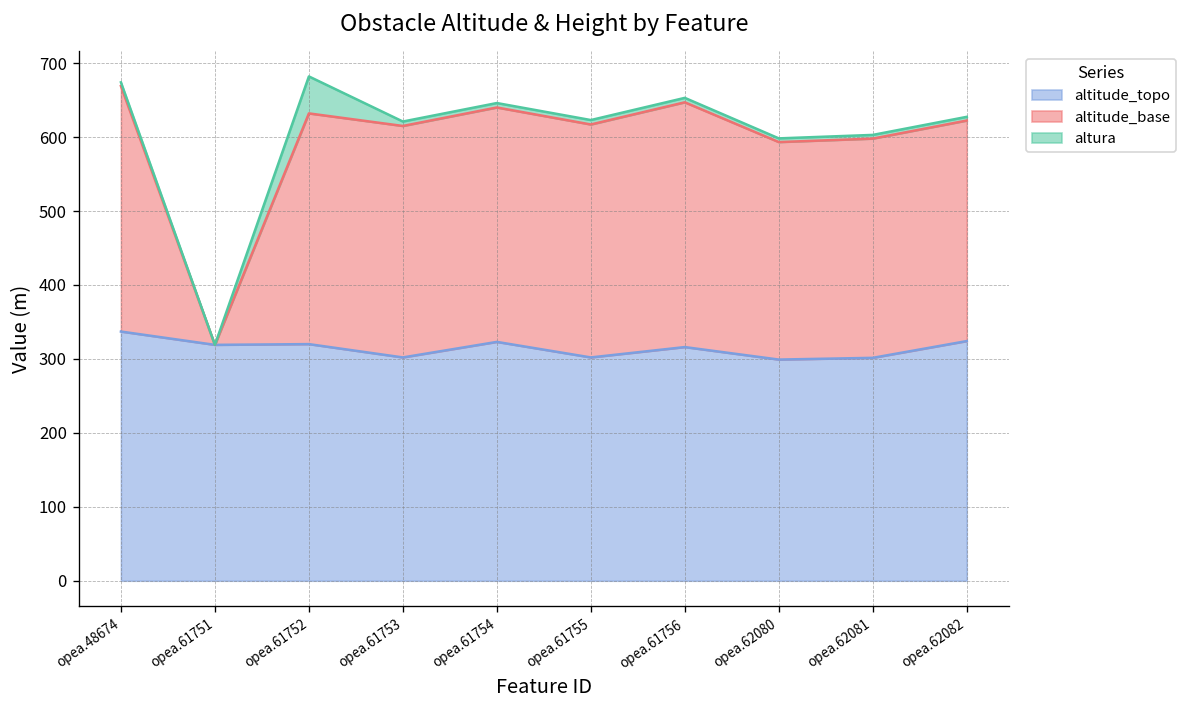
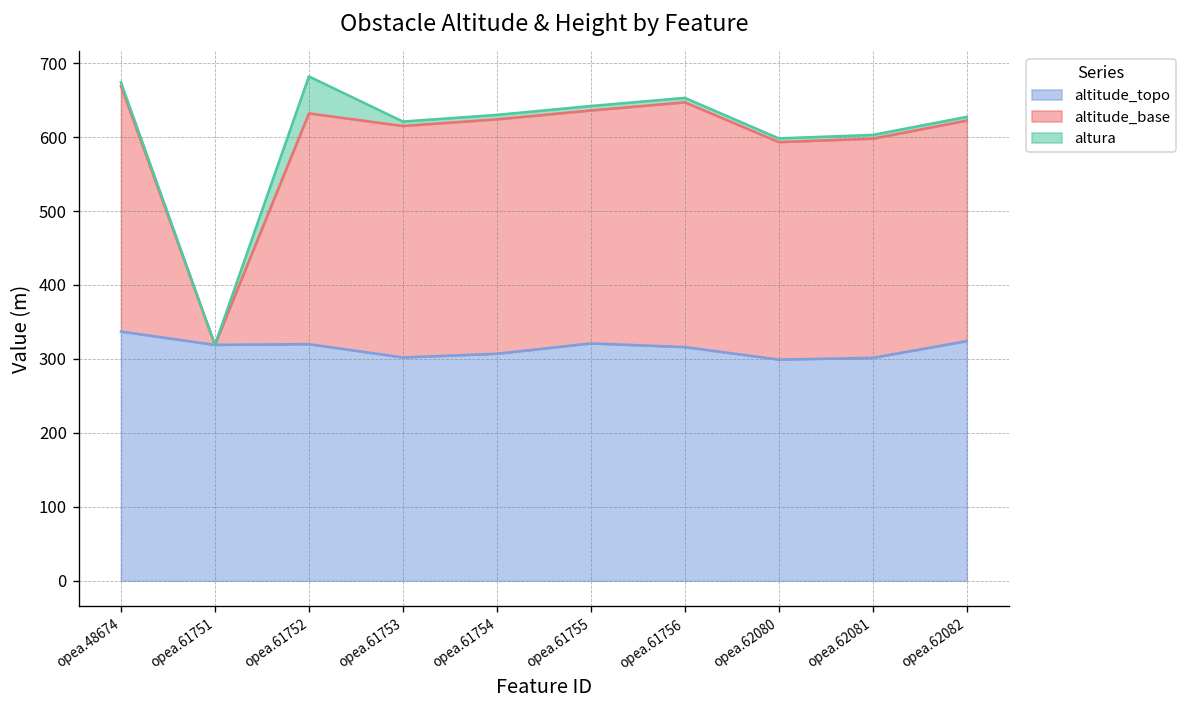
  {
    "altitude_topo": {
      "opea.48674": 340,
      "opea.61752": 320,
      "opea.61753": 300,
-     "opea.61754": 320,
-     "opea.61755": 300,
+     "opea.61754": 310,
+     "opea.61755": 320,
      "opea.61756": 320,
      "opea.62080": 300,
      "opea.62081": 300,
      "opea.62082": 320
    },
    "altitude_base": {
      "opea.48674": 330,
      "opea.61752": 310,
      "opea.61753": 310,
      "opea.61754": 320,
      "opea.61755": 320,
      "opea.61756": 330,
      "opea.62080": 290,
      "opea.62081": 300,
      "opea.62082": 300
    },
    "altura": {
      "opea.48674": 10,
      "opea.61752": 50,
      "opea.61753": 10,
      "opea.61754": 10,
      "opea.61755": 10,
      "opea.61756": 10,
      "opea.62080": 10,
      "opea.62081": 10,
      "opea.62082": 10
    }
  }
